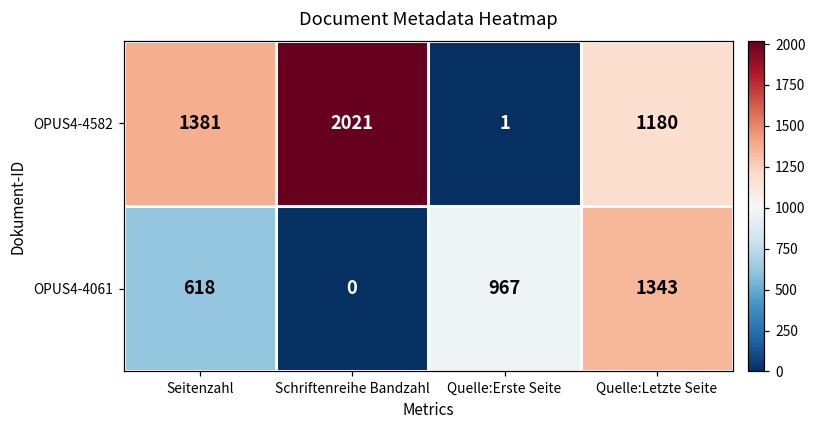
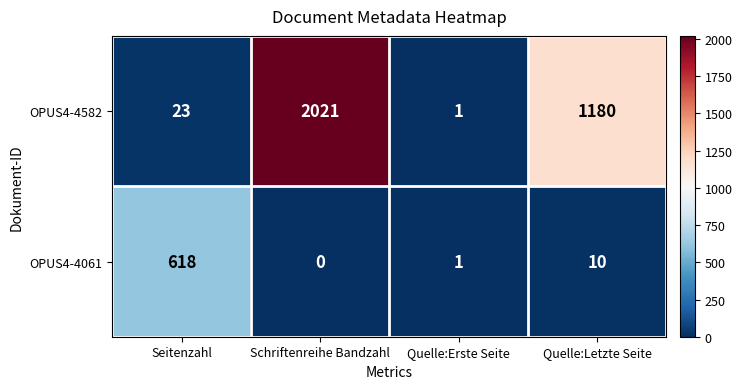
  {
    "OPUS4-4582": {
-     "Seitenzahl": 1381,
+     "Seitenzahl": 23,
      "Schriftenreihe Bandzahl": 2021,
      "Quelle:Erste Seite": 1,
      "Quelle:Letzte Seite": 1180
    },
    "OPUS4-4061": {
      "Seitenzahl": 618,
      "Schriftenreihe Bandzahl": 0,
-     "Quelle:Erste Seite": 967,
-     "Quelle:Letzte Seite": 1343
+     "Quelle:Erste Seite": 1,
+     "Quelle:Letzte Seite": 10
    }
  }
